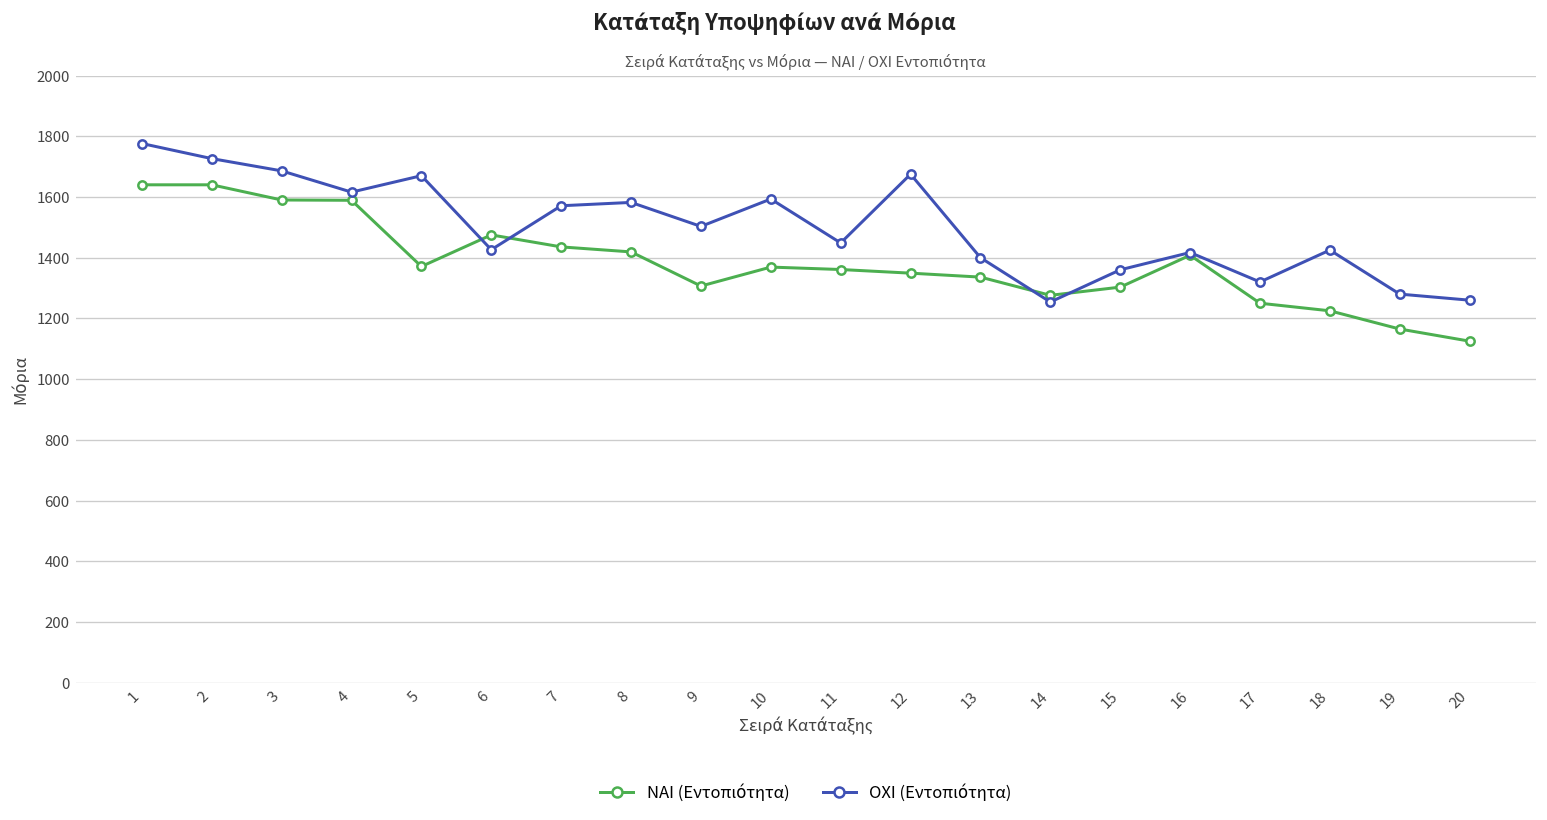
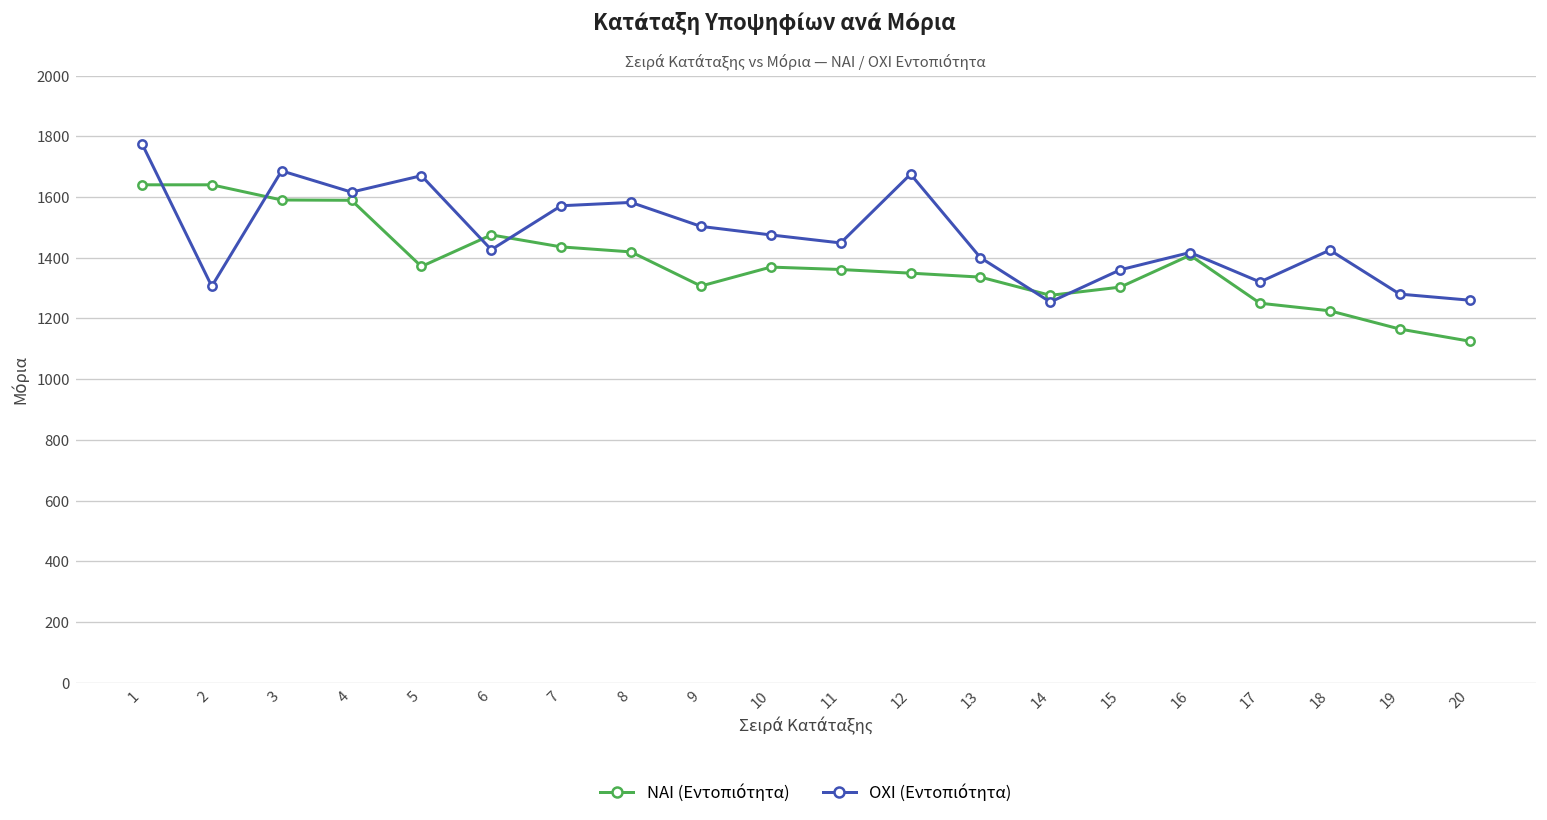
  {
    "ΝΑΙ (Εντοπιότητα)": {
      "1": 1640,
      "2": 1640,
      "3": 1590,
      "4": 1590,
      "5": 1370,
      "6": 1480,
      "7": 1440,
      "8": 1420,
      "9": 1310,
      "10": 1370,
      "11": 1360,
      "12": 1350,
      "13": 1340,
      "14": 1280,
      "15": 1300,
      "17": 1250,
      "18": 1230,
      "19": 1170,
      "20": 1130
    },
    "ΟΧΙ (Εντοπιότητα)": {
      "1": 1780,
-     "2": 1730,
+     "2": 1310,
      "3": 1690,
      "4": 1620,
      "5": 1670,
      "6": 1430,
      "7": 1570,
      "8": 1580,
      "9": 1500,
-     "10": 1590,
+     "10": 1470,
      "11": 1450,
      "12": 1680,
      "13": 1400,
      "14": 1250,
      "15": 1360,
      "17": 1320,
      "18": 1430,
      "19": 1280,
      "20": 1260
    }
  }
